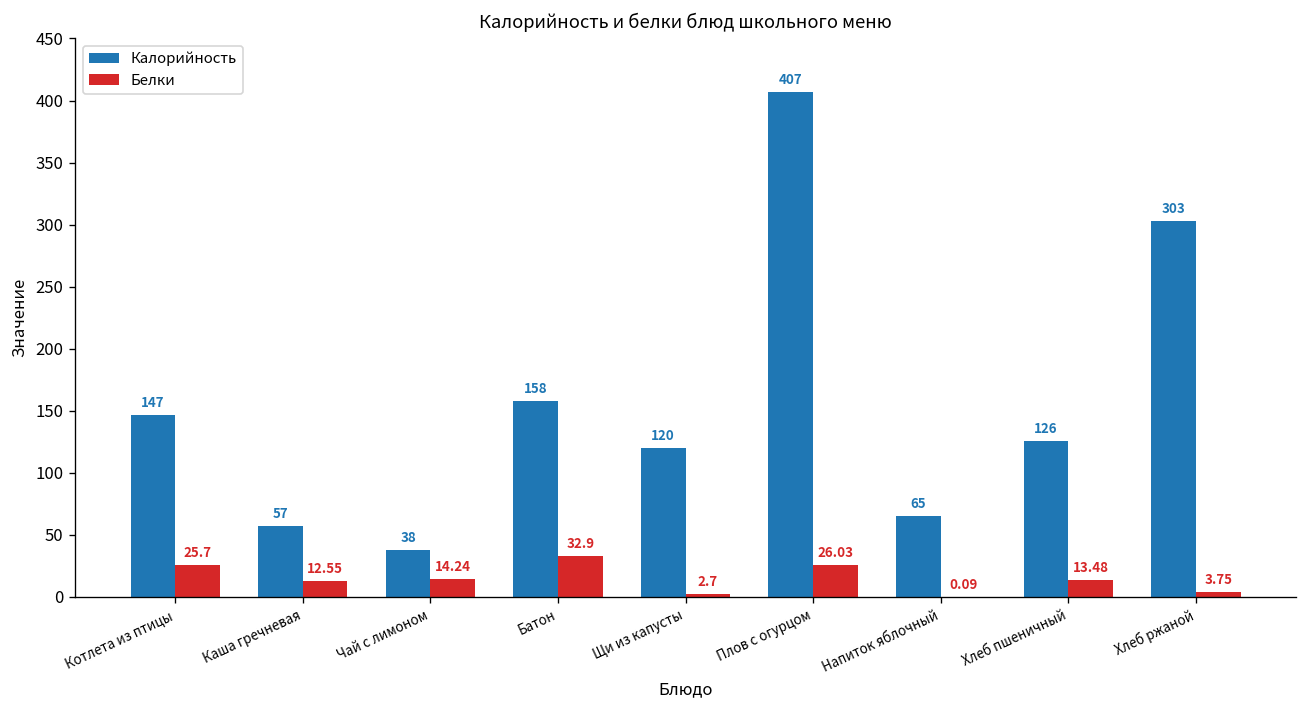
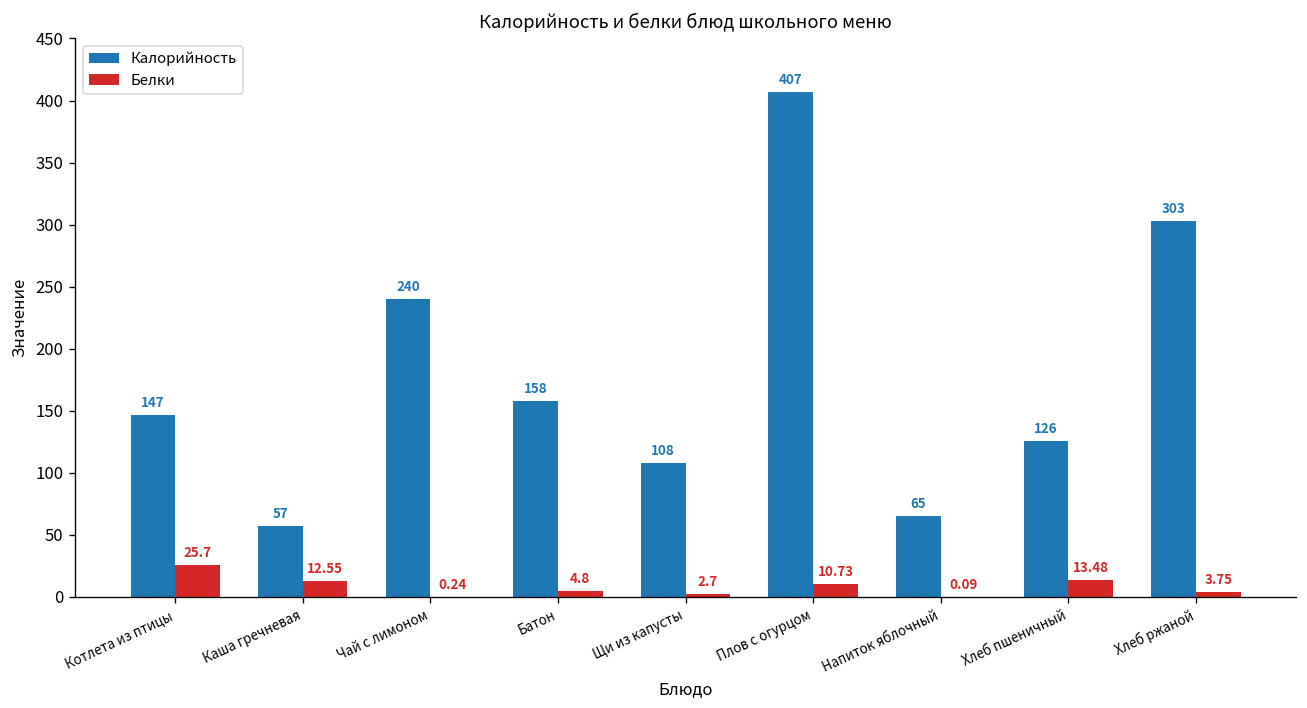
  {
    "Калорийность": {
      "Котлета из птицы": 147,
      "Каша гречневая": 57,
-     "Чай с лимоном": 38,
+     "Чай с лимоном": 240,
      "Батон": 158,
-     "Щи из капусты": 120,
+     "Щи из капусты": 108,
      "Плов с огурцом": 407,
      "Напиток яблочный": 65,
      "Хлеб пшеничный": 126,
      "Хлеб ржаной": 303
    },
    "Белки": {
      "Котлета из птицы": 25.7,
      "Каша гречневая": 12.55,
-     "Чай с лимоном": 14.24,
-     "Батон": 32.9,
+     "Чай с лимоном": 0.24,
+     "Батон": 4.8,
      "Щи из капусты": 2.7,
-     "Плов с огурцом": 26.03,
+     "Плов с огурцом": 10.73,
      "Напиток яблочный": 0.09,
      "Хлеб пшеничный": 13.48,
      "Хлеб ржаной": 3.75
    }
  }
